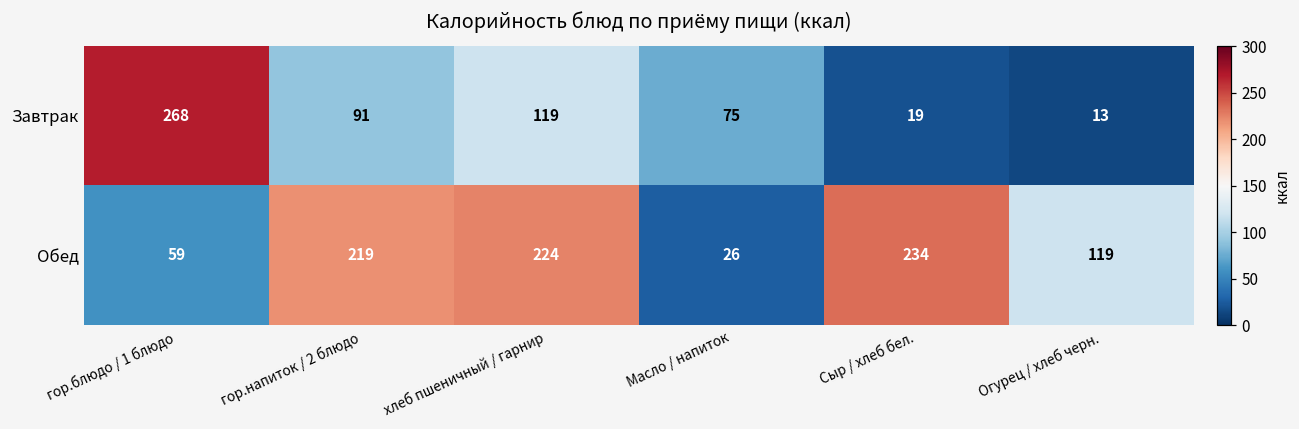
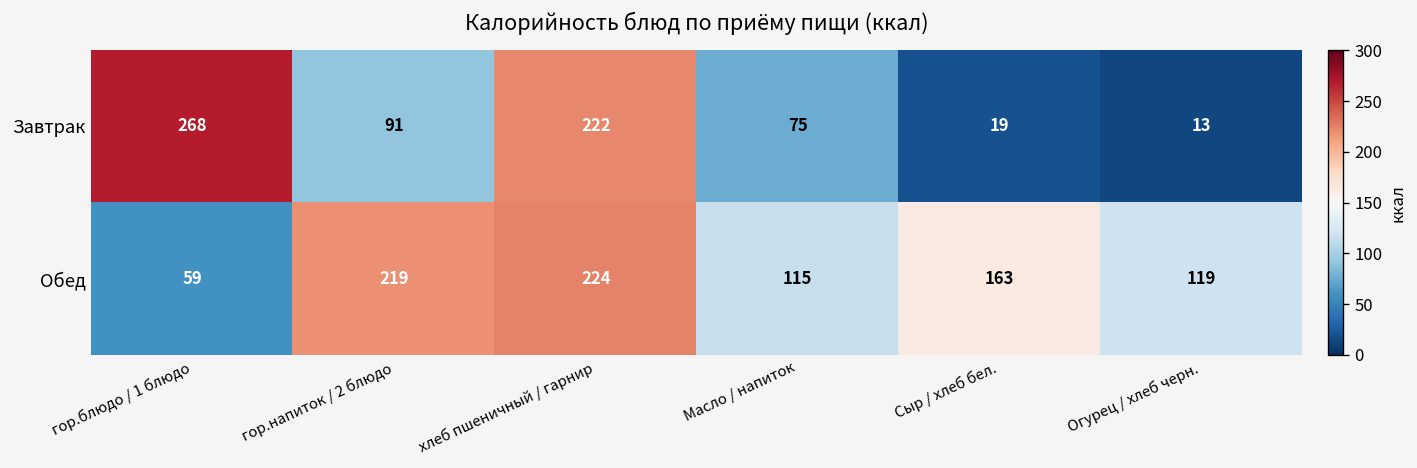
  {
    "Завтрак": {
      "гор.блюдо / 1 блюдо": 268,
      "гор.напиток / 2 блюдо": 91,
-     "хлеб пшеничный / гарнир": 119,
+     "хлеб пшеничный / гарнир": 222,
      "Масло / напиток": 75,
      "Сыр / хлеб бел.": 19,
      "Огурец / хлеб черн.": 13
    },
    "Обед": {
      "гор.блюдо / 1 блюдо": 59,
      "гор.напиток / 2 блюдо": 219,
      "хлеб пшеничный / гарнир": 224,
-     "Масло / напиток": 26,
-     "Сыр / хлеб бел.": 234,
+     "Масло / напиток": 115,
+     "Сыр / хлеб бел.": 163,
      "Огурец / хлеб черн.": 119
    }
  }
